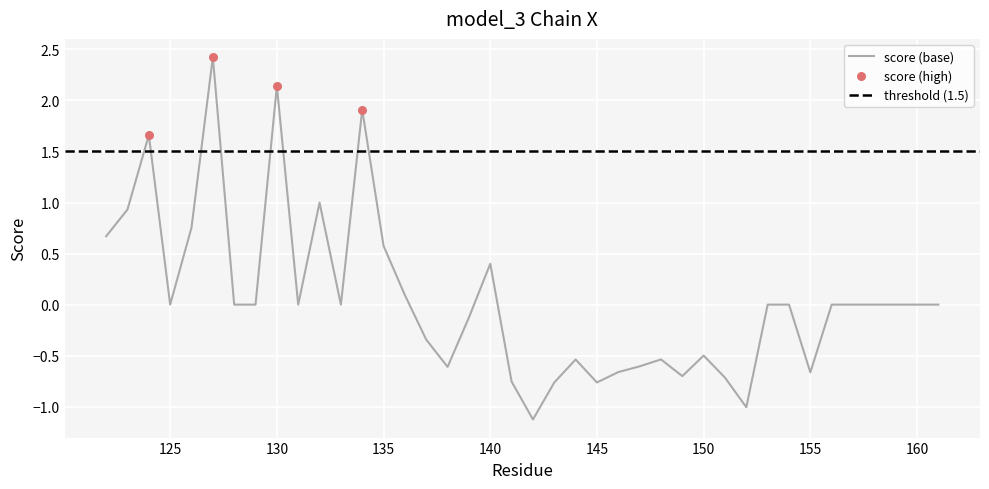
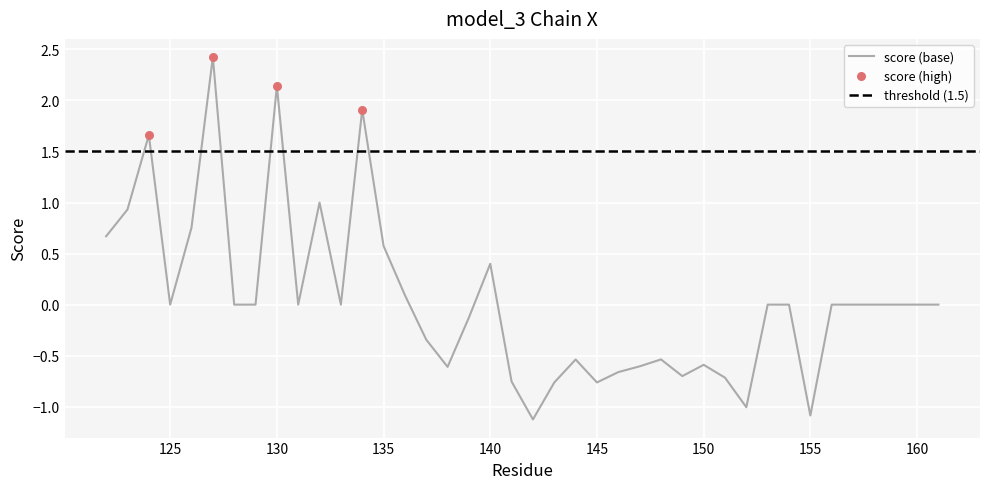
  {
    "score (base)": {
      "125": 0.00,
      "135": 0.57,
      "140": 0.40,
      "145": -0.76,
-     "150": -0.50,
-     "155": -0.66,
+     "150": -0.59,
+     "155": -1.09,
      "160": 0.00
    }
  }
